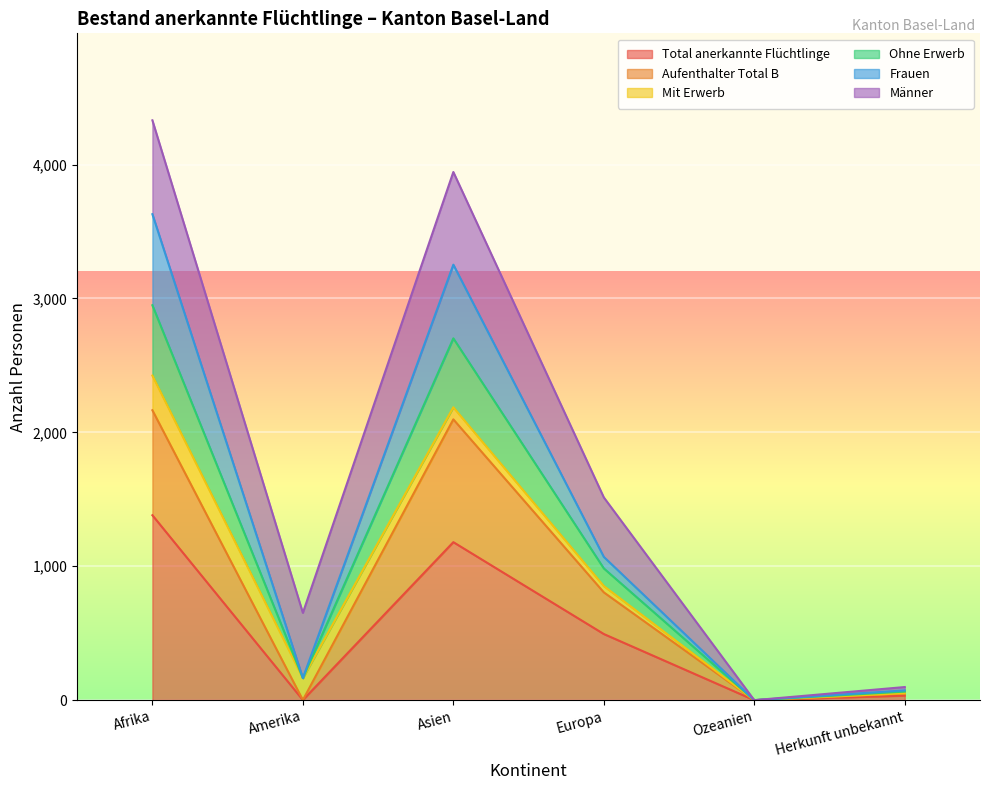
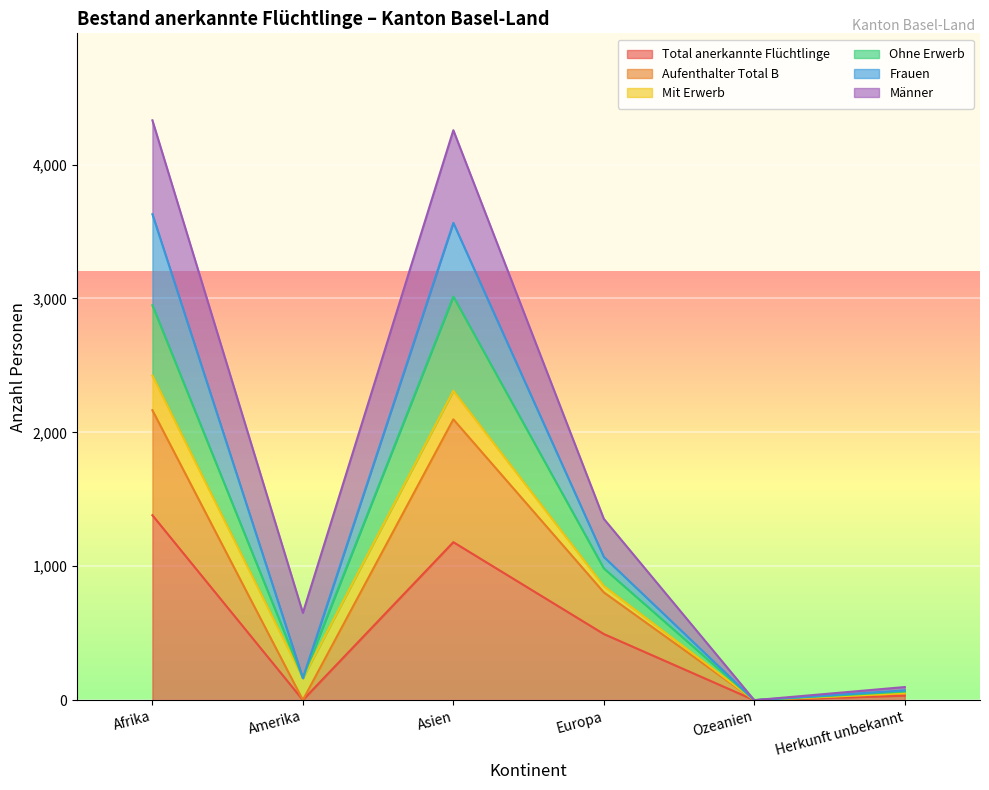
  {
    "Mit Erwerb": {
      "Afrika": 260,
-     "Asien": 90,
+     "Asien": 210,
      "Europa": 50
    },
    "Ohne Erwerb": {
      "Afrika": 530,
-     "Asien": 520,
+     "Asien": 700,
      "Europa": 130
    },
    "Frauen": {
      "Afrika": 680,
      "Asien": 550,
      "Europa": 90
    },
    "Männer": {
      "Afrika": 700,
      "Amerika": 490,
      "Asien": 690,
-     "Europa": 440,
+     "Europa": 280,
      "Herkunft unbekannt": 30
    }
  }
